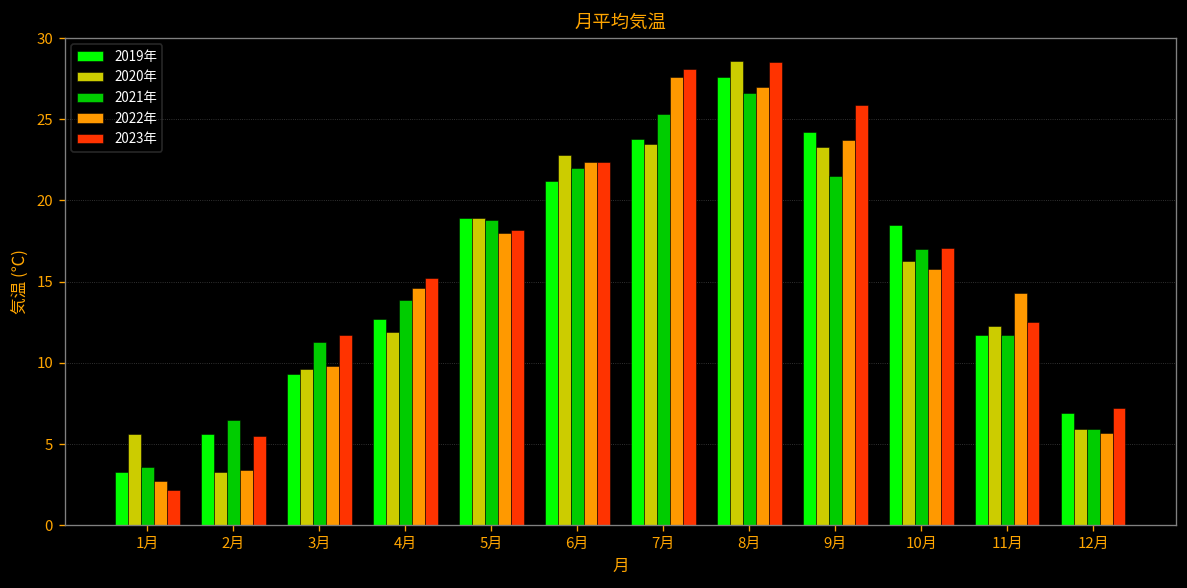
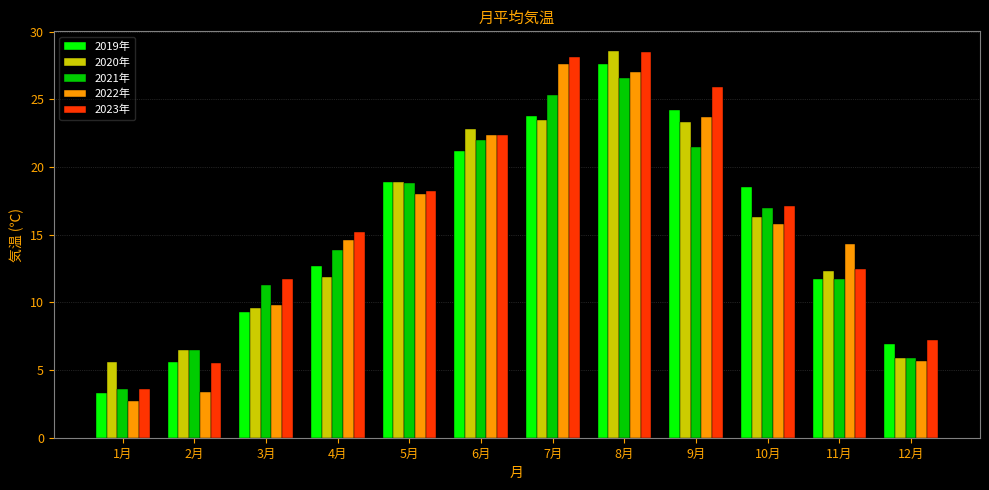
  {
    "2020年": {
      "1月": 5.6,
-     "2月": 3.3,
+     "2月": 6.5,
      "3月": 9.6,
      "4月": 11.9,
      "5月": 18.9,
      "6月": 22.8,
      "7月": 23.5,
      "8月": 28.6,
      "9月": 23.3,
      "10月": 16.3,
      "11月": 12.3,
      "12月": 5.9
    },
    "2022年": {
      "1月": 2.7,
      "2月": 3.4,
      "3月": 9.8,
      "4月": 14.6,
      "5月": 18.0,
      "6月": 22.4,
      "7月": 27.6,
      "8月": 27.0,
      "9月": 23.7,
      "10月": 15.8,
      "11月": 14.3,
      "12月": 5.7
    },
    "2023年": {
-     "1月": 2.2,
+     "1月": 3.6,
      "2月": 5.5,
      "3月": 11.7,
      "4月": 15.2,
      "5月": 18.2,
      "6月": 22.4,
      "7月": 28.1,
      "8月": 28.5,
      "9月": 25.9,
      "10月": 17.1,
      "11月": 12.5,
      "12月": 7.2
    }
  }
